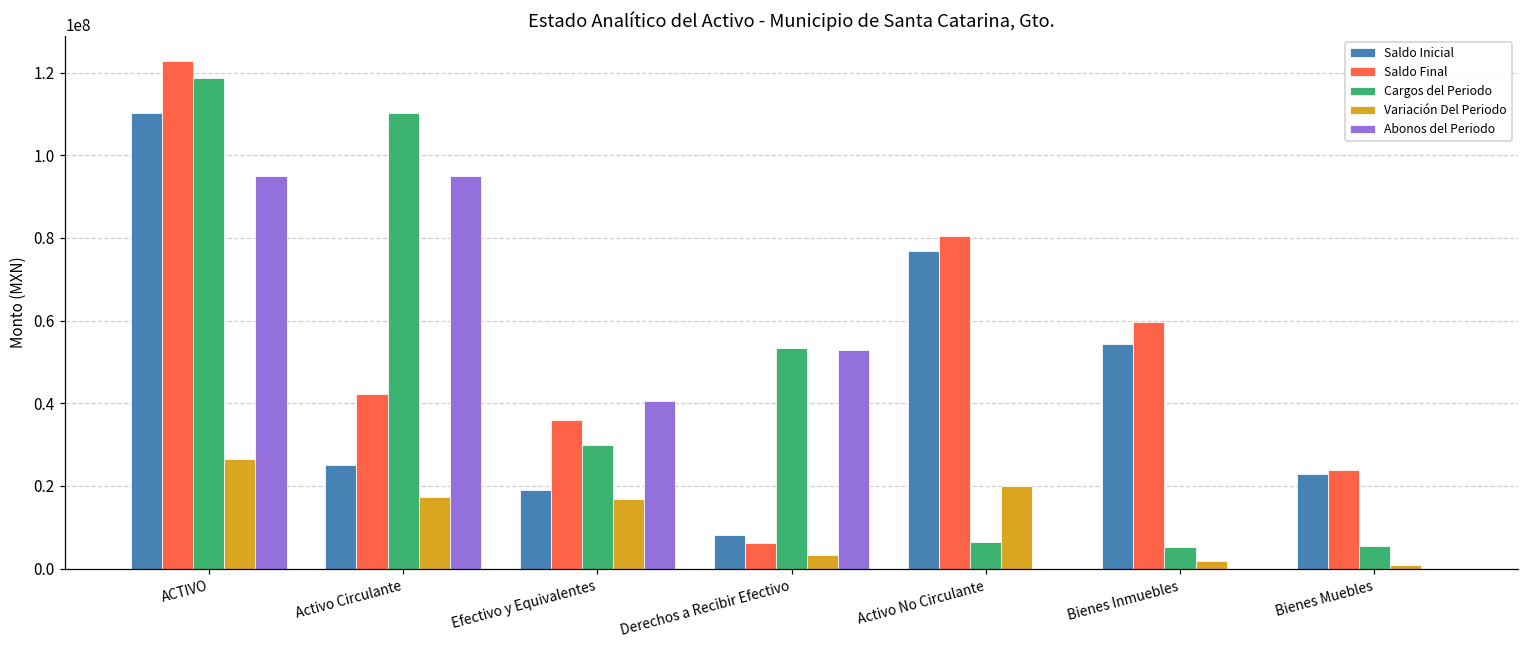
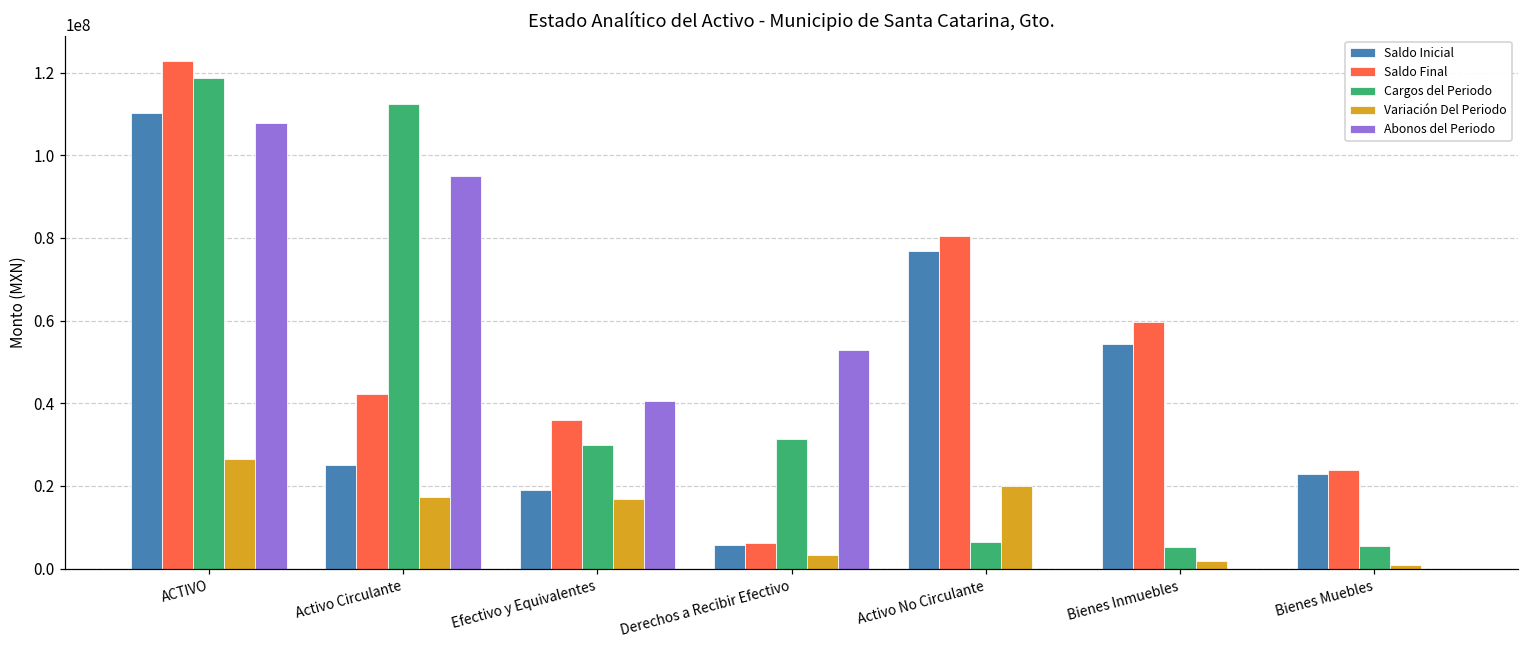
  {
    "Saldo Inicial": {
      "ACTIVO": 110000000,
      "Activo Circulante": 25000000,
      "Efectivo y Equivalentes": 19000000,
-     "Derechos a Recibir Efectivo": 8000000,
+     "Derechos a Recibir Efectivo": 6000000,
      "Activo No Circulante": 77000000,
      "Bienes Inmuebles": 54000000,
      "Bienes Muebles": 23000000
    },
    "Saldo Final": {
      "ACTIVO": 123000000,
      "Activo Circulante": 42000000,
      "Efectivo y Equivalentes": 36000000,
      "Derechos a Recibir Efectivo": 6000000,
      "Activo No Circulante": 80000000,
      "Bienes Inmuebles": 60000000,
      "Bienes Muebles": 24000000
    },
    "Cargos del Periodo": {
      "ACTIVO": 119000000,
-     "Activo Circulante": 110000000,
+     "Activo Circulante": 112000000,
      "Efectivo y Equivalentes": 30000000,
-     "Derechos a Recibir Efectivo": 53000000,
+     "Derechos a Recibir Efectivo": 31000000,
      "Activo No Circulante": 6000000,
      "Bienes Inmuebles": 5000000,
      "Bienes Muebles": 6000000
    },
    "Variación Del Periodo": {
      "ACTIVO": 27000000,
      "Activo Circulante": 17000000,
      "Efectivo y Equivalentes": 17000000,
      "Derechos a Recibir Efectivo": 3000000,
      "Activo No Circulante": 20000000,
      "Bienes Inmuebles": 2000000,
      "Bienes Muebles": 1000000
    },
    "Abonos del Periodo": {
-     "ACTIVO": 95000000,
+     "ACTIVO": 108000000,
      "Activo Circulante": 95000000,
      "Efectivo y Equivalentes": 40000000,
      "Derechos a Recibir Efectivo": 53000000,
      "Activo No Circulante": 0,
      "Bienes Inmuebles": 0,
      "Bienes Muebles": 0
    }
  }
